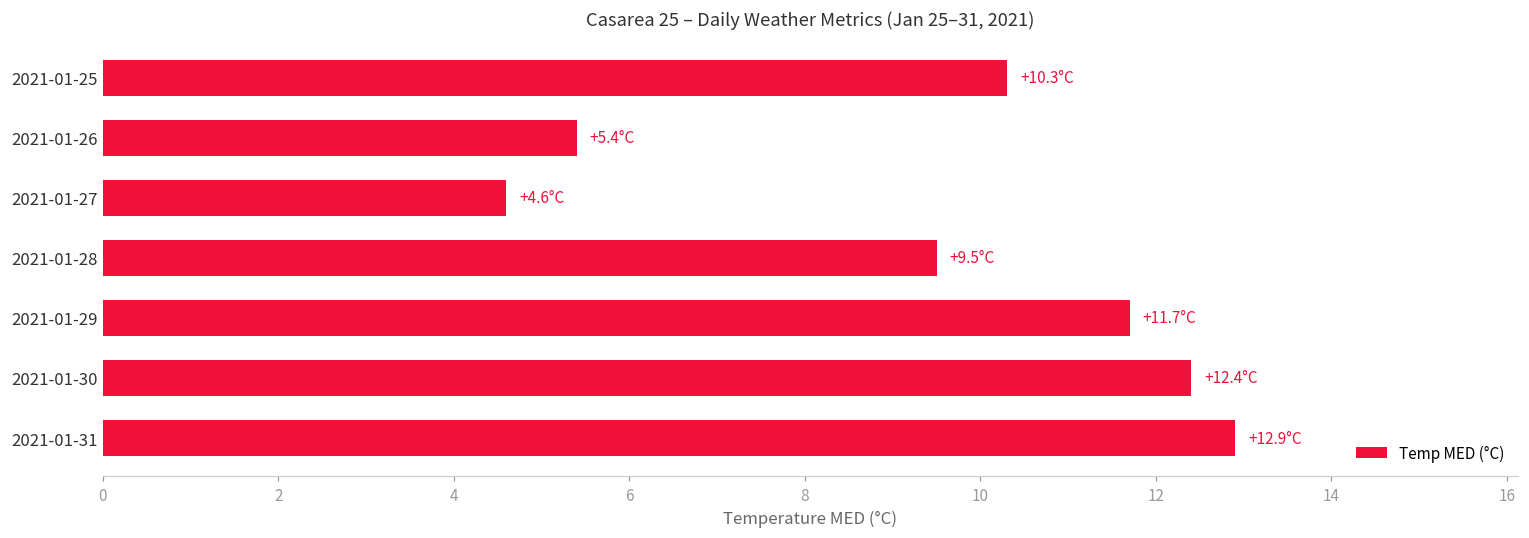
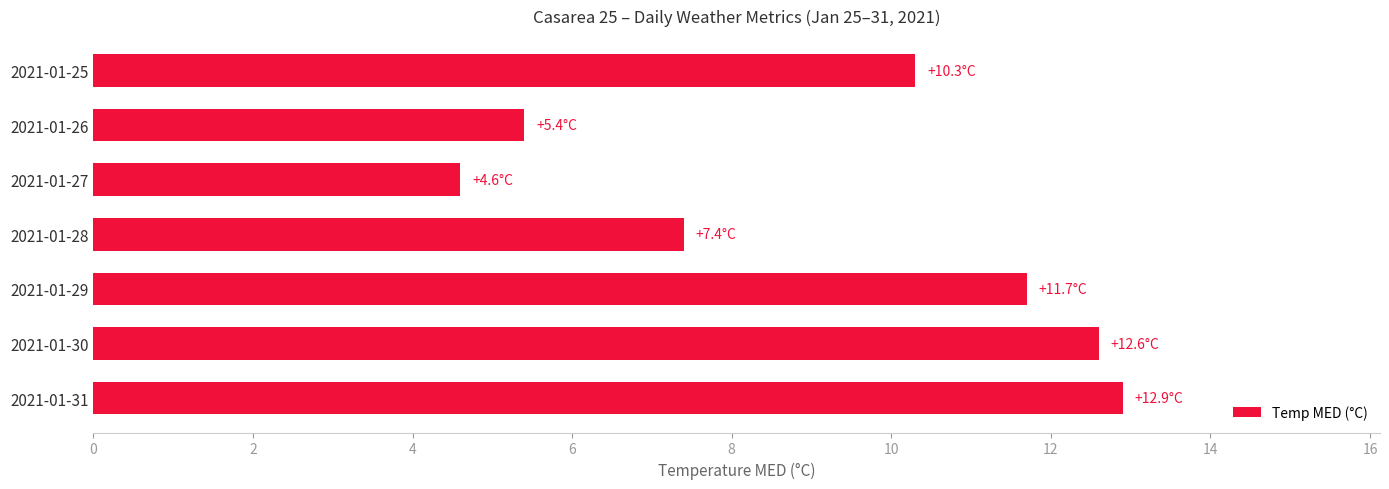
  {
    "2021-01-25": "+10.3°C",
    "2021-01-26": "+5.4°C",
    "2021-01-27": "+4.6°C",
-   "2021-01-28": "+9.5°C",
+   "2021-01-28": "+7.4°C",
    "2021-01-29": "+11.7°C",
-   "2021-01-30": "+12.4°C",
+   "2021-01-30": "+12.6°C",
    "2021-01-31": "+12.9°C"
  }
